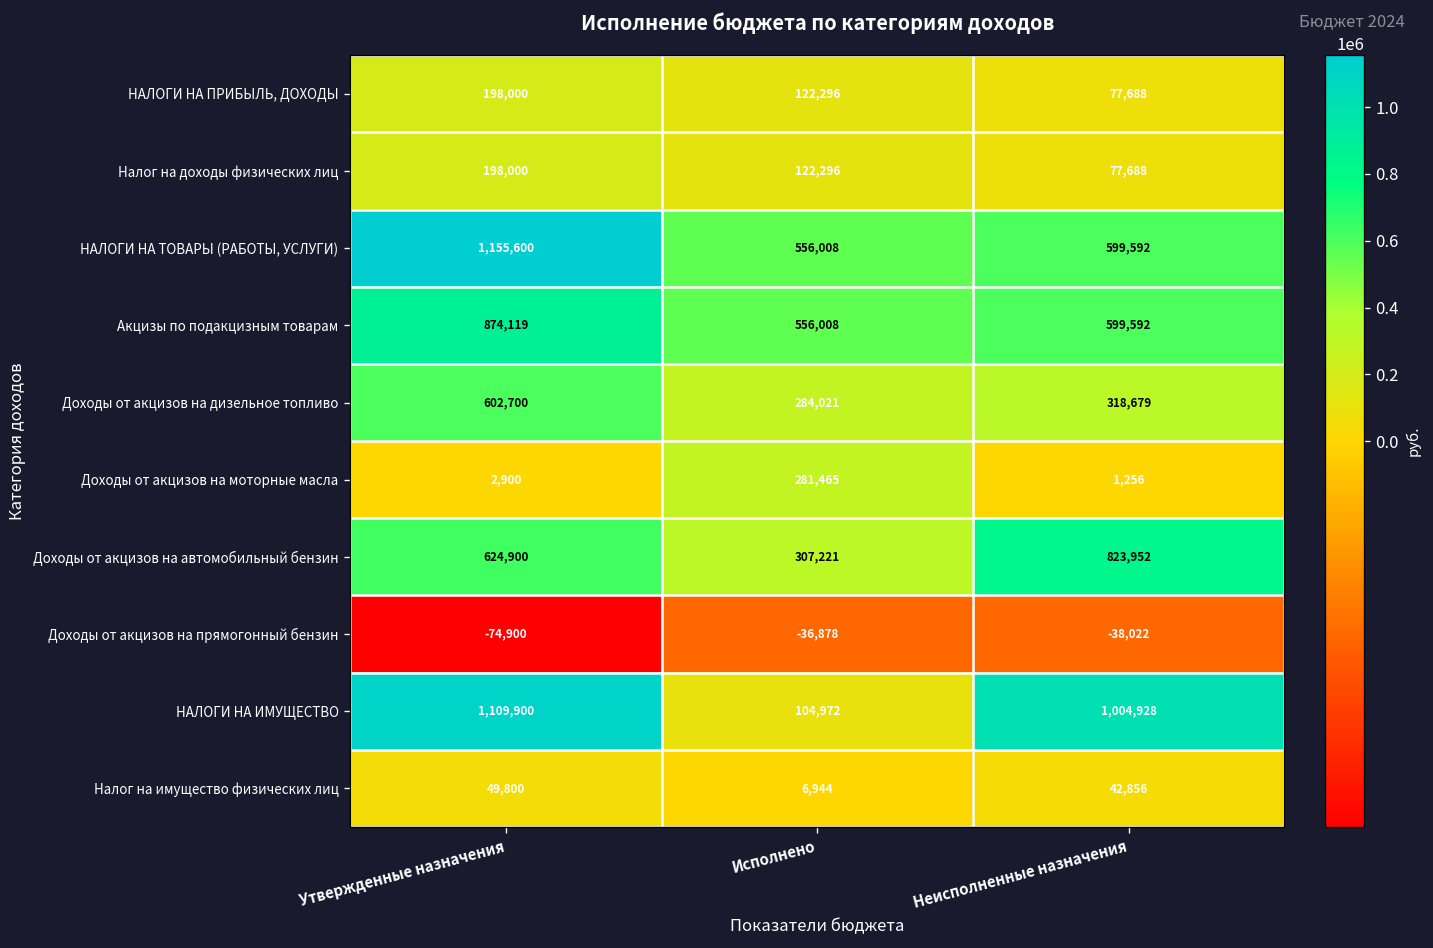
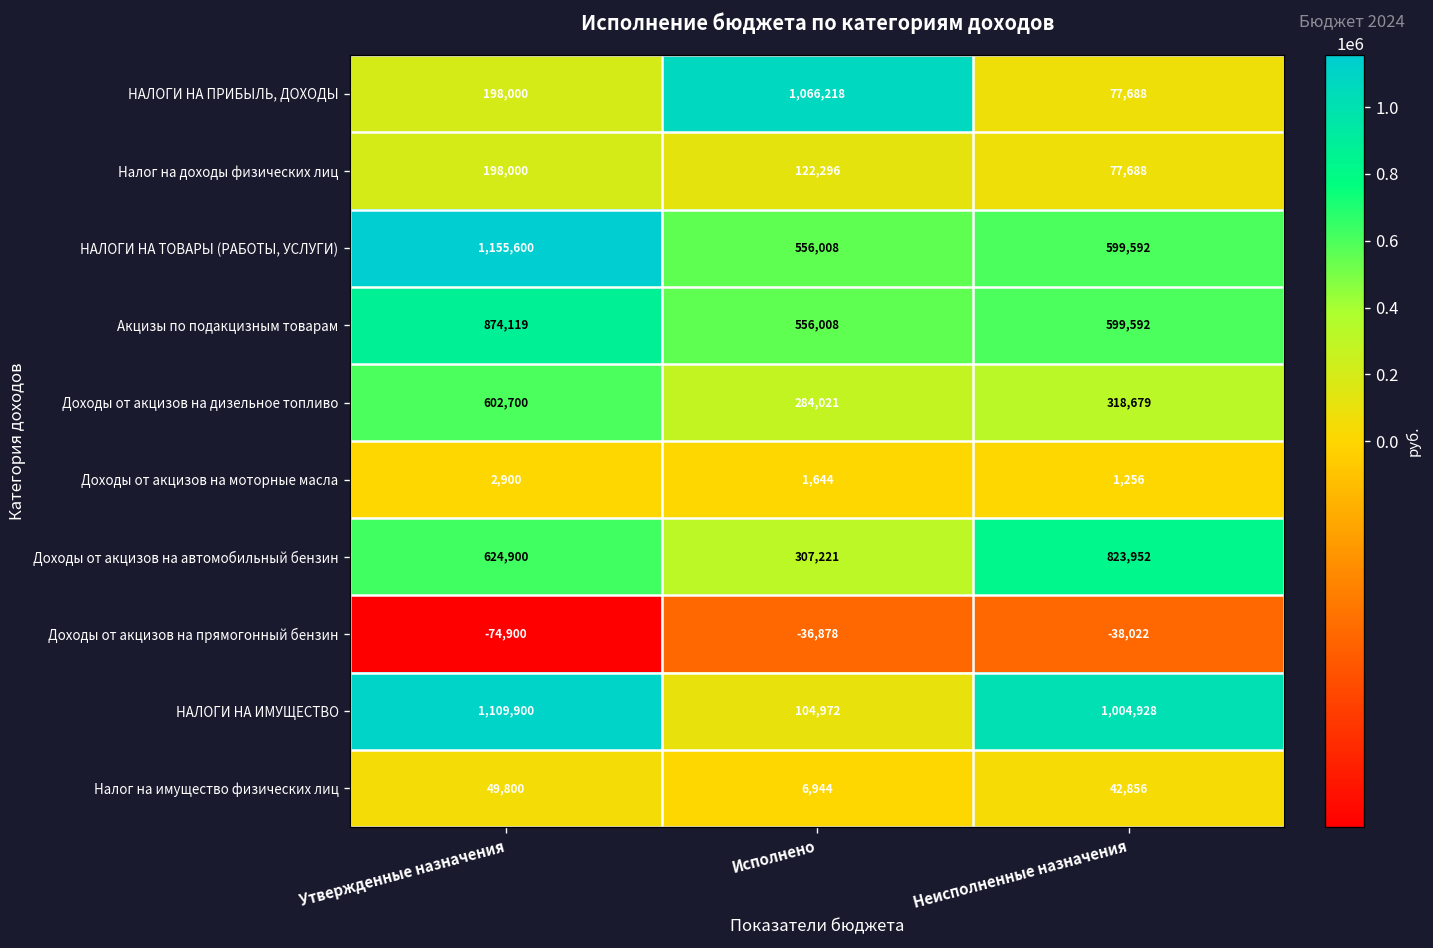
  {
    "НАЛОГИ НА ПРИБЫЛЬ, ДОХОДЫ": {
      "Утвержденные назначения": "198,000",
-     "Исполнено": "122,296",
+     "Исполнено": "1,066,218",
      "Неисполненные назначения": "77,688"
    },
    "Налог на доходы физических лиц": {
      "Утвержденные назначения": "198,000",
      "Исполнено": "122,296",
      "Неисполненные назначения": "77,688"
    },
    "НАЛОГИ НА ТОВАРЫ (РАБОТЫ, УСЛУГИ)": {
      "Утвержденные назначения": "1,155,600",
      "Исполнено": "556,008",
      "Неисполненные назначения": "599,592"
    },
    "Акцизы по подакцизным товарам": {
      "Утвержденные назначения": "874,119",
      "Исполнено": "556,008",
      "Неисполненные назначения": "599,592"
    },
    "Доходы от акцизов на дизельное топливо": {
      "Утвержденные назначения": "602,700",
      "Исполнено": "284,021",
      "Неисполненные назначения": "318,679"
    },
    "Доходы от акцизов на моторные масла": {
      "Утвержденные назначения": "2,900",
-     "Исполнено": "281,465",
+     "Исполнено": "1,644",
      "Неисполненные назначения": "1,256"
    },
    "Доходы от акцизов на автомобильный бензин": {
      "Утвержденные назначения": "624,900",
      "Исполнено": "307,221",
      "Неисполненные назначения": "823,952"
    },
    "Доходы от акцизов на прямогонный бензин": {
      "Утвержденные назначения": "-74,900",
      "Исполнено": "-36,878",
      "Неисполненные назначения": "-38,022"
    },
    "НАЛОГИ НА ИМУЩЕСТВО": {
      "Утвержденные назначения": "1,109,900",
      "Исполнено": "104,972",
      "Неисполненные назначения": "1,004,928"
    },
    "Налог на имущество физических лиц": {
      "Утвержденные назначения": "49,800",
      "Исполнено": "6,944",
      "Неисполненные назначения": "42,856"
    }
  }
